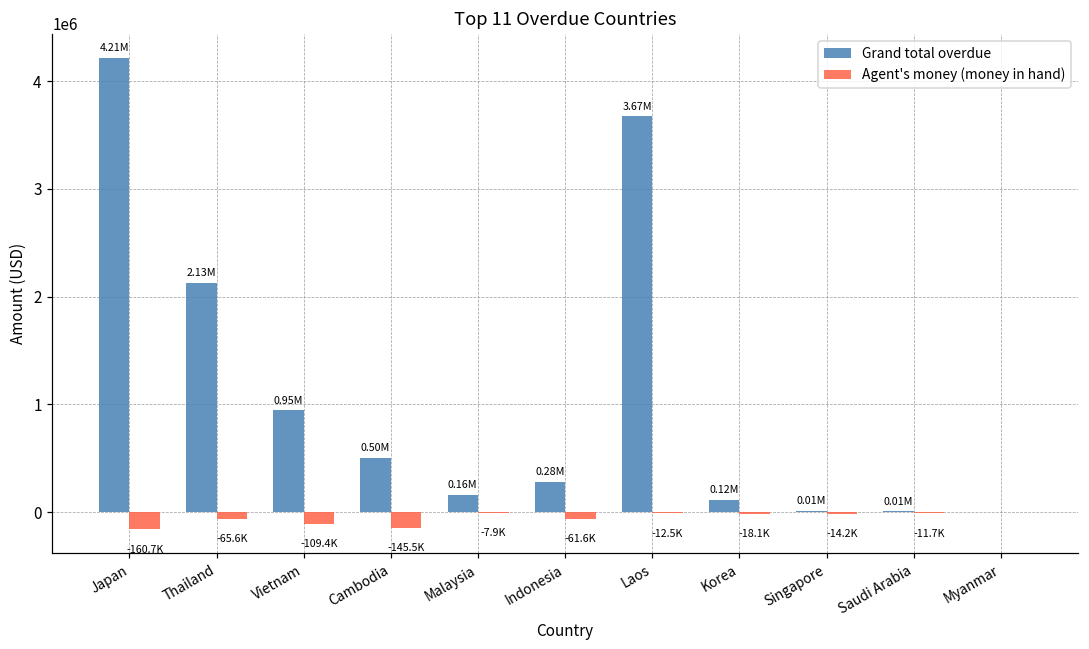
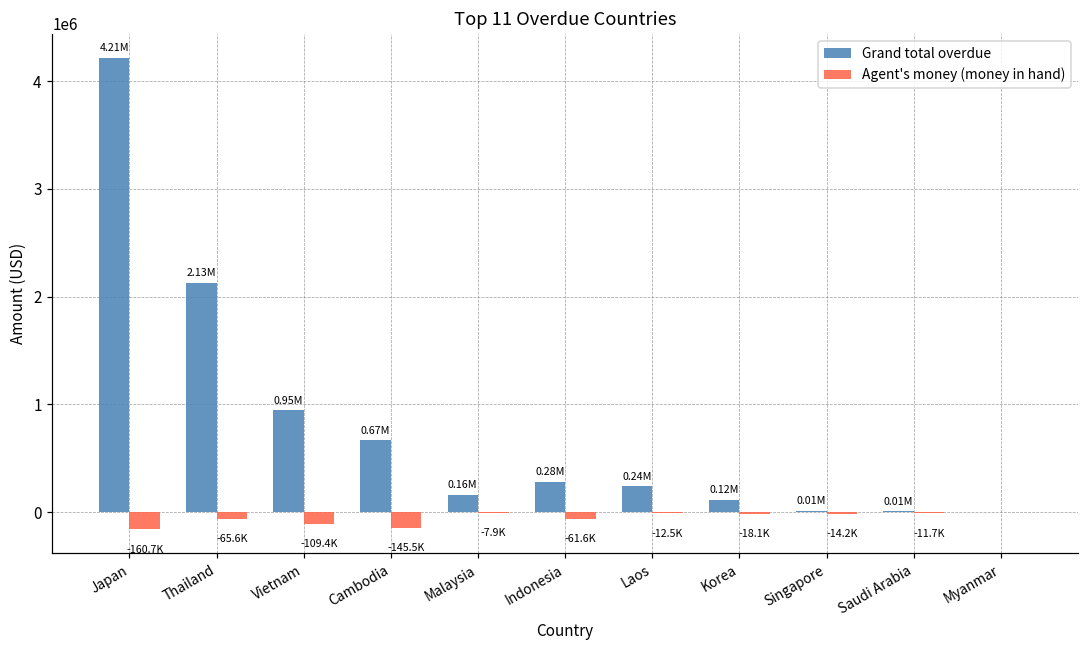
  {
    "Grand total overdue": {
      "Japan": "4.21M",
      "Thailand": "2.13M",
      "Vietnam": "0.95M",
-     "Cambodia": "0.50M",
+     "Cambodia": "0.67M",
      "Malaysia": "0.16M",
      "Indonesia": "0.28M",
-     "Laos": "3.67M",
+     "Laos": "0.24M",
      "Korea": "0.12M",
      "Singapore": "0.01M",
      "Saudi Arabia": "0.01M"
    },
    "Agent's money (money in hand)": {
      "Japan": "-160.7K",
      "Thailand": "-65.6K",
      "Vietnam": "-109.4K",
      "Cambodia": "-145.5K",
      "Malaysia": "-7.9K",
      "Indonesia": "-61.6K",
      "Laos": "-12.5K",
      "Korea": "-18.1K",
      "Singapore": "-14.2K",
      "Saudi Arabia": "-11.7K"
    }
  }
